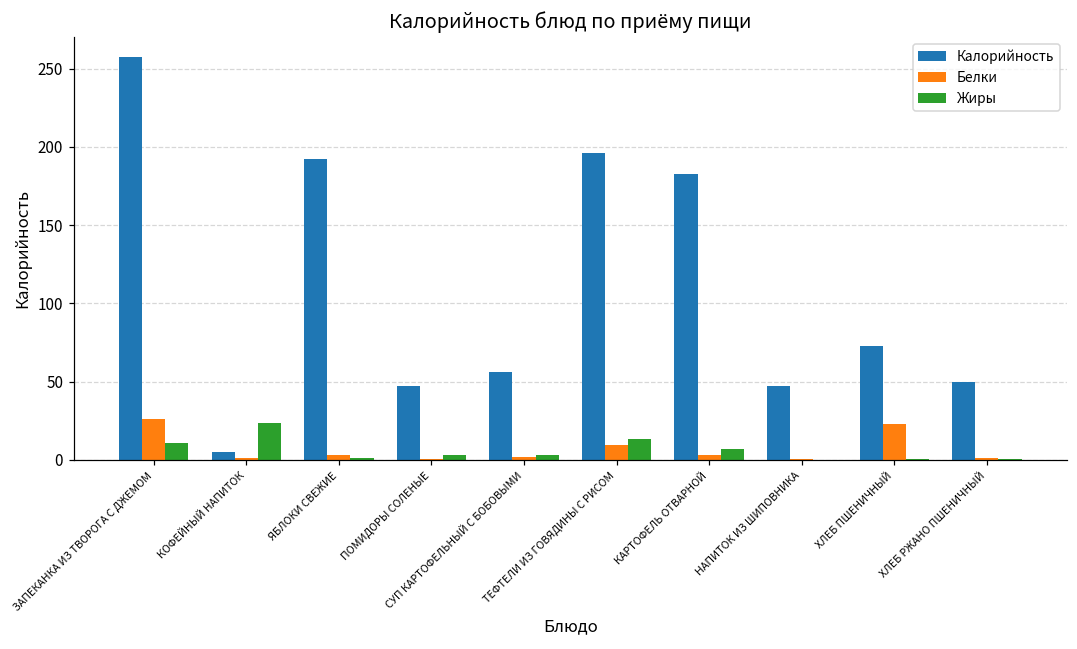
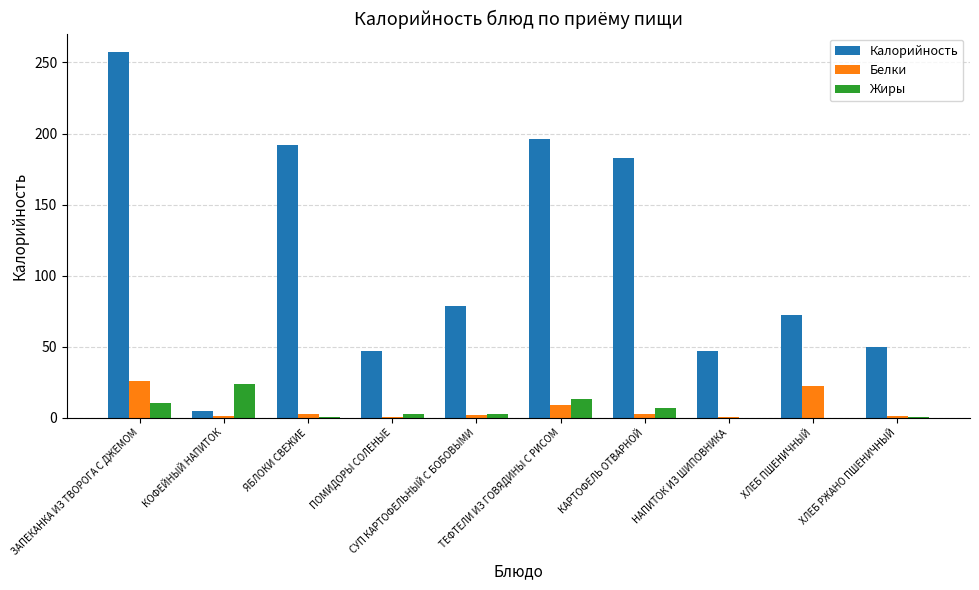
  {
    "Калорийность": {
      "ЗАПЕКАНКА ИЗ ТВОРОГА С ДЖЕМОМ": 257,
      "КОФЕЙНЫЙ НАПИТОК": 5,
      "ЯБЛОКИ СВЕЖИЕ": 192,
      "ПОМИДОРЫ СОЛЕНЫЕ": 47,
-     "СУП КАРТОФЕЛЬНЫЙ С БОБОВЫМИ": 56,
+     "СУП КАРТОФЕЛЬНЫЙ С БОБОВЫМИ": 79,
      "ТЕФТЕЛИ ИЗ ГОВЯДИНЫ С РИСОМ": 196,
      "КАРТОФЕЛЬ ОТВАРНОЙ": 182,
      "НАПИТОК ИЗ ШИПОВНИКА": 47,
      "ХЛЕБ ПШЕНИЧНЫЙ": 73,
      "ХЛЕБ РЖАНО ПШЕНИЧНЫЙ": 50
    },
    "Белки": {
      "ЗАПЕКАНКА ИЗ ТВОРОГА С ДЖЕМОМ": 26,
      "ЯБЛОКИ СВЕЖИЕ": 3,
      "СУП КАРТОФЕЛЬНЫЙ С БОБОВЫМИ": 2,
      "ТЕФТЕЛИ ИЗ ГОВЯДИНЫ С РИСОМ": 9,
      "КАРТОФЕЛЬ ОТВАРНОЙ": 3,
      "ХЛЕБ ПШЕНИЧНЫЙ": 23
    },
    "Жиры": {
      "ЗАПЕКАНКА ИЗ ТВОРОГА С ДЖЕМОМ": 11,
      "КОФЕЙНЫЙ НАПИТОК": 24,
      "ПОМИДОРЫ СОЛЕНЫЕ": 3,
      "СУП КАРТОФЕЛЬНЫЙ С БОБОВЫМИ": 3,
      "ТЕФТЕЛИ ИЗ ГОВЯДИНЫ С РИСОМ": 14,
      "КАРТОФЕЛЬ ОТВАРНОЙ": 7,
      "НАПИТОК ИЗ ШИПОВНИКА": 0
    }
  }
